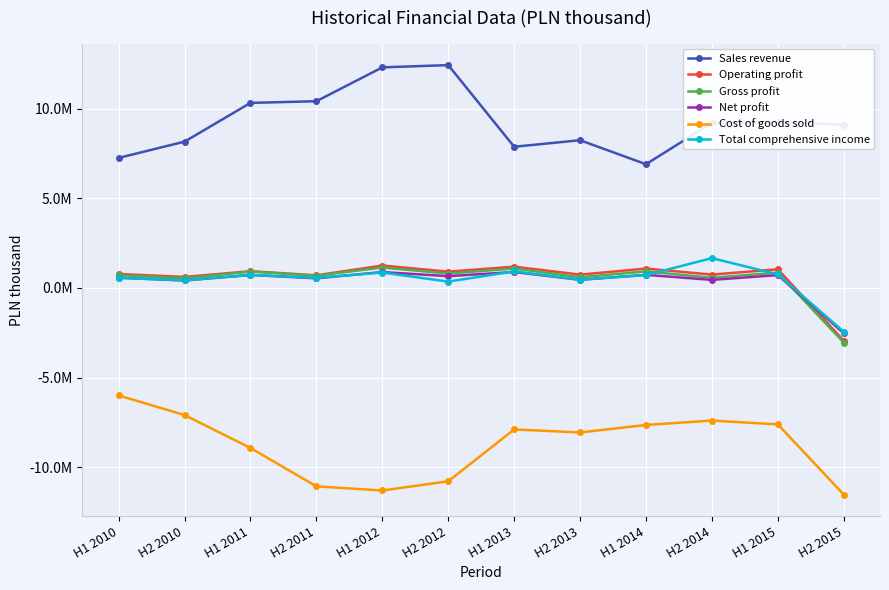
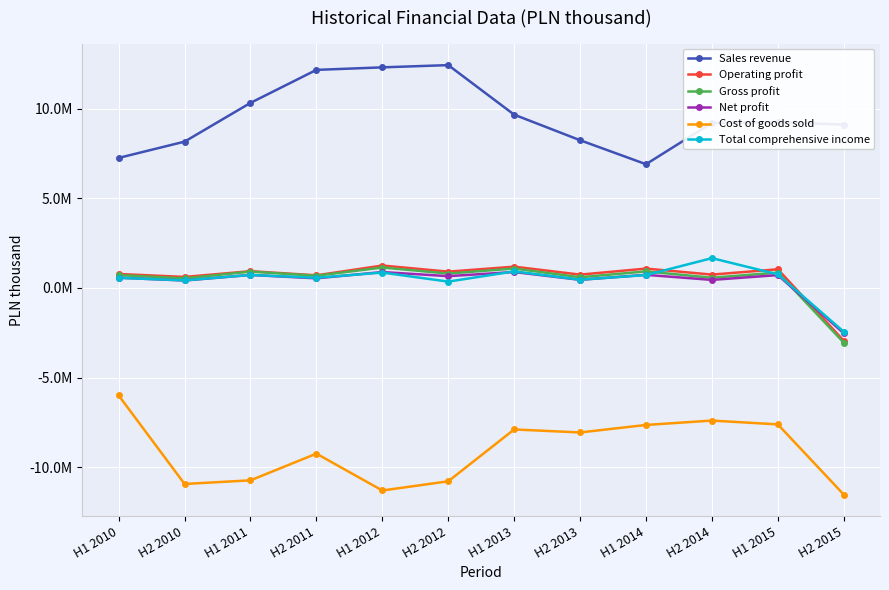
  {
    "Sales revenue": {
      "H1 2010": 7300000,
      "H2 2010": 8200000,
      "H1 2011": 10300000,
-     "H2 2011": 10400000,
+     "H2 2011": 12200000,
      "H1 2012": 12300000,
      "H2 2012": 12400000,
-     "H1 2013": 7900000,
+     "H1 2013": 9700000,
      "H2 2013": 8200000,
      "H1 2014": 6900000
    },
    "Operating profit": {
      "H2 2013": 700000,
      "H1 2014": 1100000,
      "H2 2014": 700000,
      "H1 2015": 1000000
    },
    "Gross profit": {
      "H1 2014": 900000
    },
    "Net profit": {
      "H2 2012": 700000
    },
    "Cost of goods sold": {
      "H1 2010": -6000000,
-     "H2 2010": -7100000,
-     "H1 2011": -8900000,
-     "H2 2011": -11100000,
+     "H2 2010": -10900000,
+     "H1 2011": -10700000,
+     "H2 2011": -9200000,
      "H1 2012": -11300000,
      "H2 2012": -10800000,
      "H1 2013": -7900000,
      "H2 2013": -8100000,
      "H1 2014": -7600000,
      "H2 2014": -7400000,
      "H1 2015": -7600000,
      "H2 2015": -11500000
    },
    "Total comprehensive income": {
      "H2 2012": 400000,
      "H2 2014": 1700000
    }
  }
